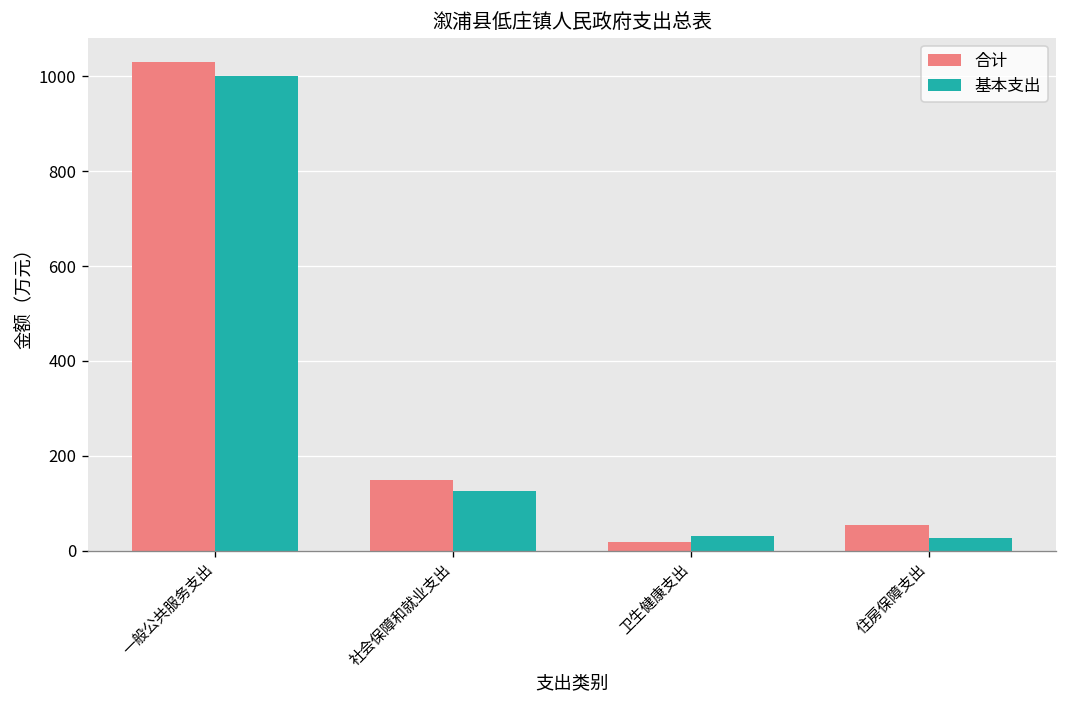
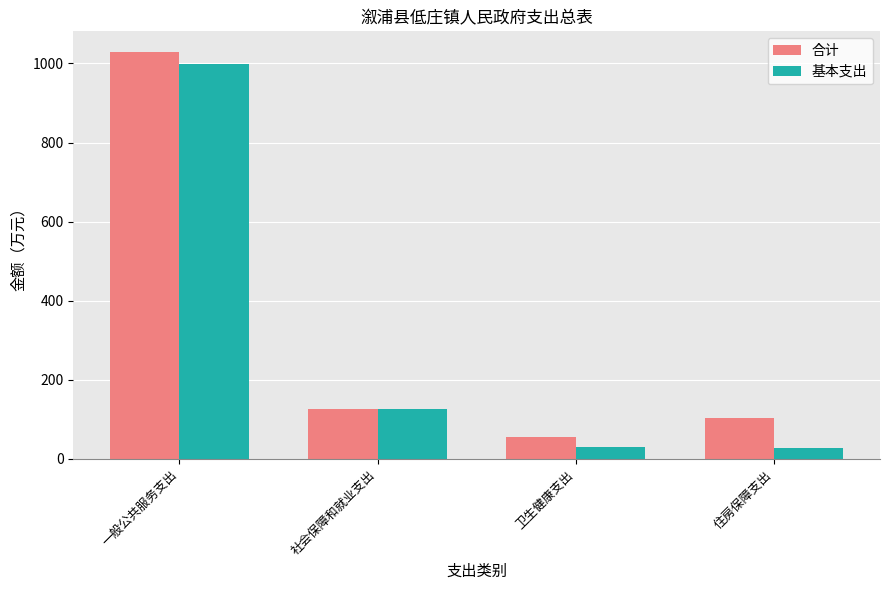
  {
    "合计": {
      "一般公共服务支出": 1030,
-     "社会保障和就业支出": 150,
-     "卫生健康支出": 20,
-     "住房保障支出": 50
+     "社会保障和就业支出": 130,
+     "卫生健康支出": 60,
+     "住房保障支出": 100
    },
    "基本支出": {
      "一般公共服务支出": 1000,
      "社会保障和就业支出": 130,
      "卫生健康支出": 30,
      "住房保障支出": 30
    }
  }
